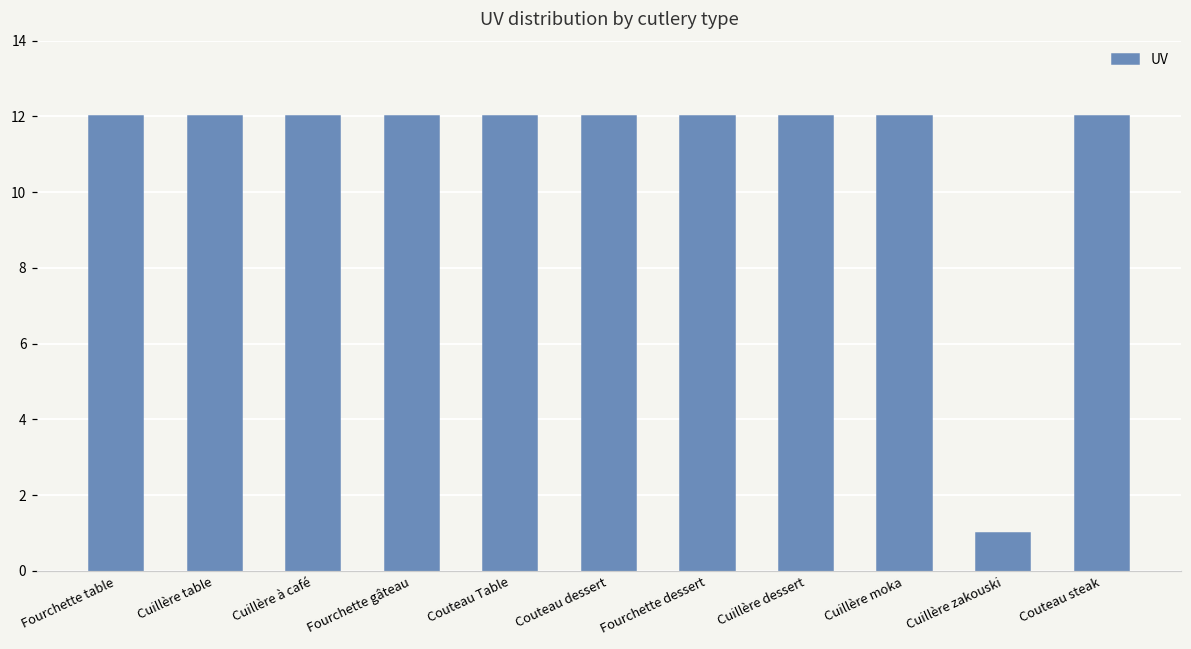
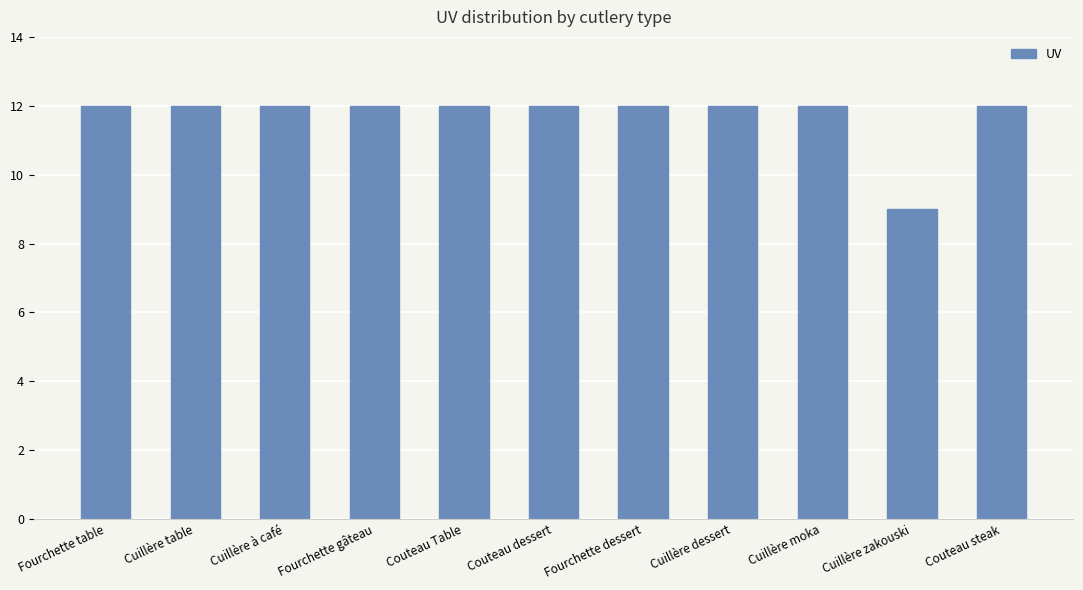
  {
    "Fourchette table": 12,
    "Cuillère table": 12,
    "Cuillère à café": 12,
    "Fourchette gâteau": 12,
    "Couteau Table": 12,
    "Couteau dessert": 12,
    "Fourchette dessert": 12,
    "Cuillère dessert": 12,
    "Cuillère moka": 12,
-   "Cuillère zakouski": 1,
+   "Cuillère zakouski": 9,
    "Couteau steak": 12
  }
